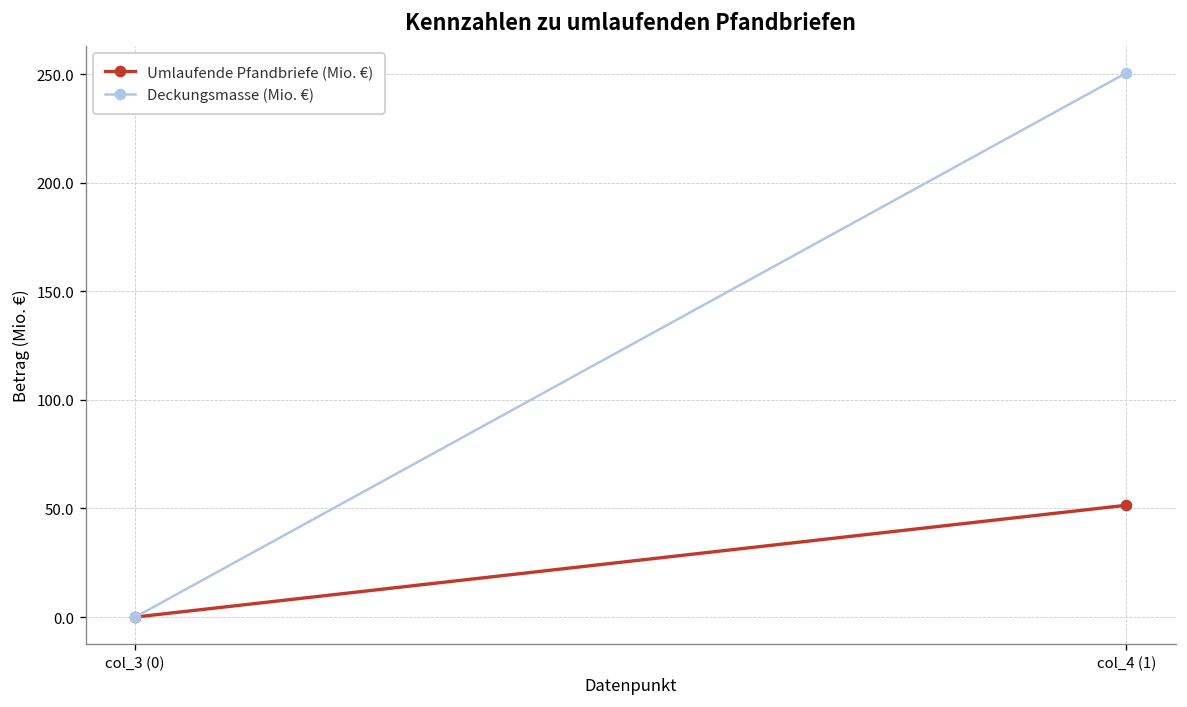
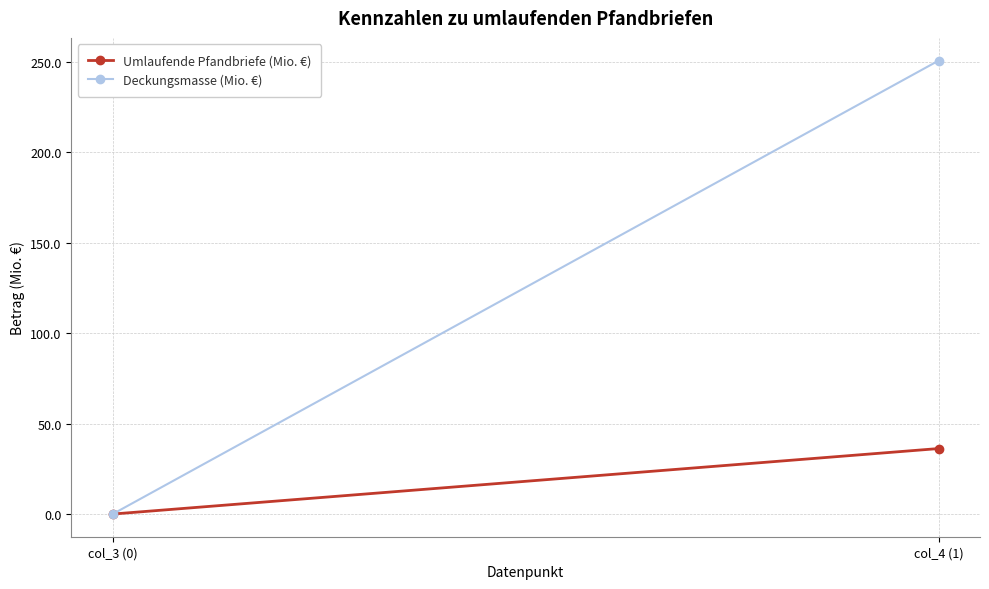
  {
    "Umlaufende Pfandbriefe (Mio. €)": {
-     "col_4 (1)": 52
+     "col_4 (1)": 36
    },
    "Deckungsmasse (Mio. €)": {
      "col_4 (1)": 251
    }
  }
